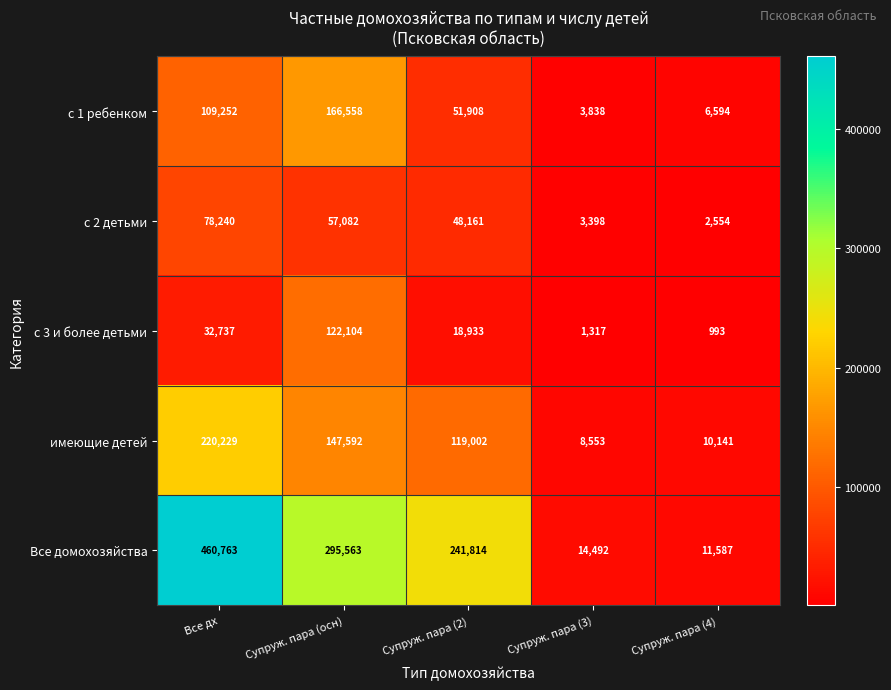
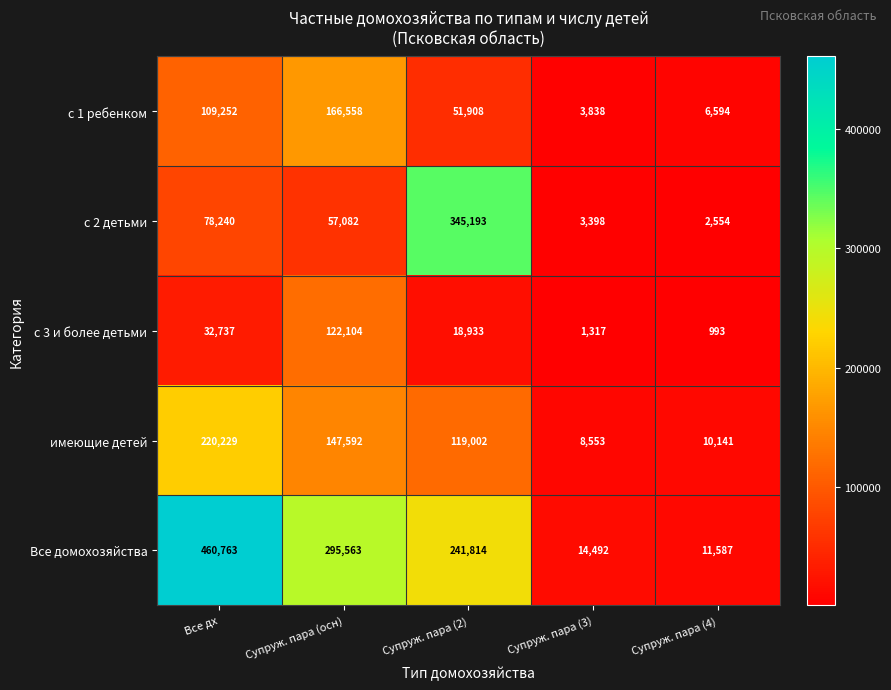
  {
    "с 1 ребенком": {
      "Все дх": "109,252",
      "Супруж. пара (осн)": "166,558",
      "Супруж. пара (2)": "51,908",
      "Супруж. пара (3)": "3,838",
      "Супруж. пара (4)": "6,594"
    },
    "с 2 детьми": {
      "Все дх": "78,240",
      "Супруж. пара (осн)": "57,082",
-     "Супруж. пара (2)": "48,161",
+     "Супруж. пара (2)": "345,193",
      "Супруж. пара (3)": "3,398",
      "Супруж. пара (4)": "2,554"
    },
    "с 3 и более детьми": {
      "Все дх": "32,737",
      "Супруж. пара (осн)": "122,104",
      "Супруж. пара (2)": "18,933",
      "Супруж. пара (3)": "1,317",
      "Супруж. пара (4)": "993"
    },
    "имеющие детей": {
      "Все дх": "220,229",
      "Супруж. пара (осн)": "147,592",
      "Супруж. пара (2)": "119,002",
      "Супруж. пара (3)": "8,553",
      "Супруж. пара (4)": "10,141"
    },
    "Все домохозяйства": {
      "Все дх": "460,763",
      "Супруж. пара (осн)": "295,563",
      "Супруж. пара (2)": "241,814",
      "Супруж. пара (3)": "14,492",
      "Супруж. пара (4)": "11,587"
    }
  }
